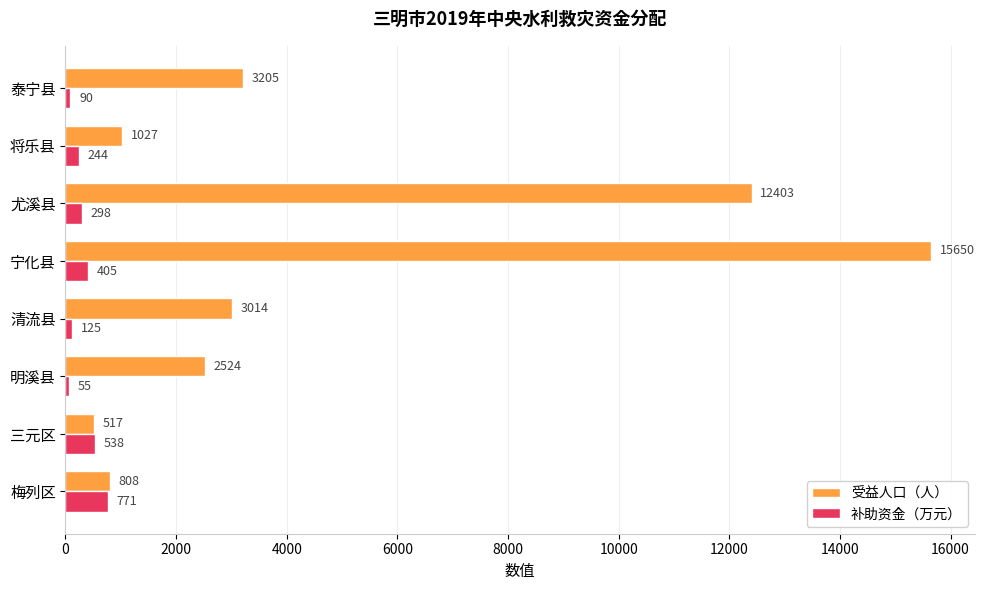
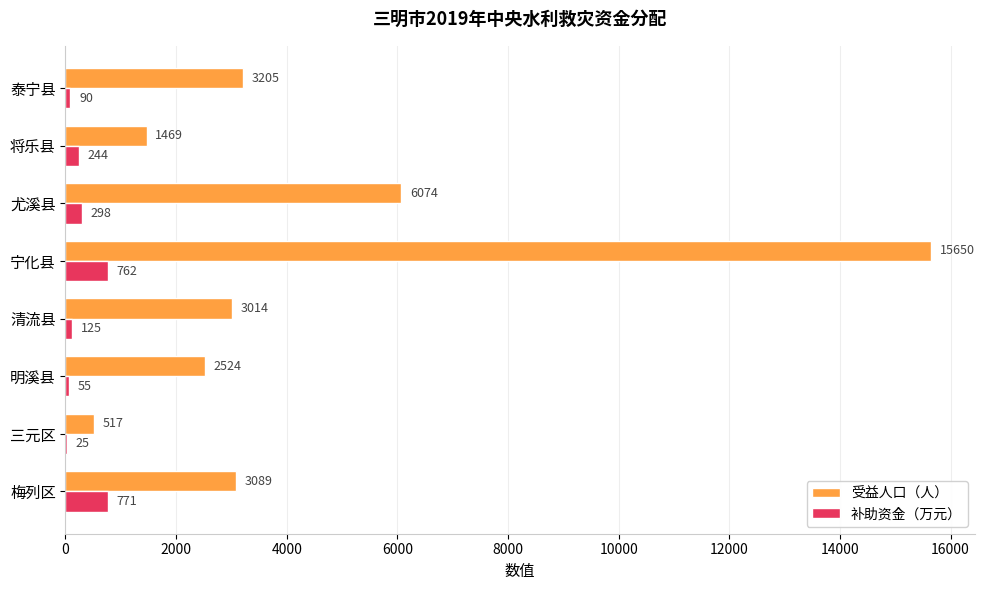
  {
    "受益人口（人）": {
      "泰宁县": 3205,
-     "将乐县": 1027,
-     "尤溪县": 12403,
+     "将乐县": 1469,
+     "尤溪县": 6074,
      "宁化县": 15650,
      "清流县": 3014,
      "明溪县": 2524,
      "三元区": 517,
-     "梅列区": 808
+     "梅列区": 3089
    },
    "补助资金（万元）": {
      "泰宁县": 90,
      "将乐县": 244,
      "尤溪县": 298,
-     "宁化县": 405,
+     "宁化县": 762,
      "清流县": 125,
      "明溪县": 55,
-     "三元区": 538,
+     "三元区": 25,
      "梅列区": 771
    }
  }
